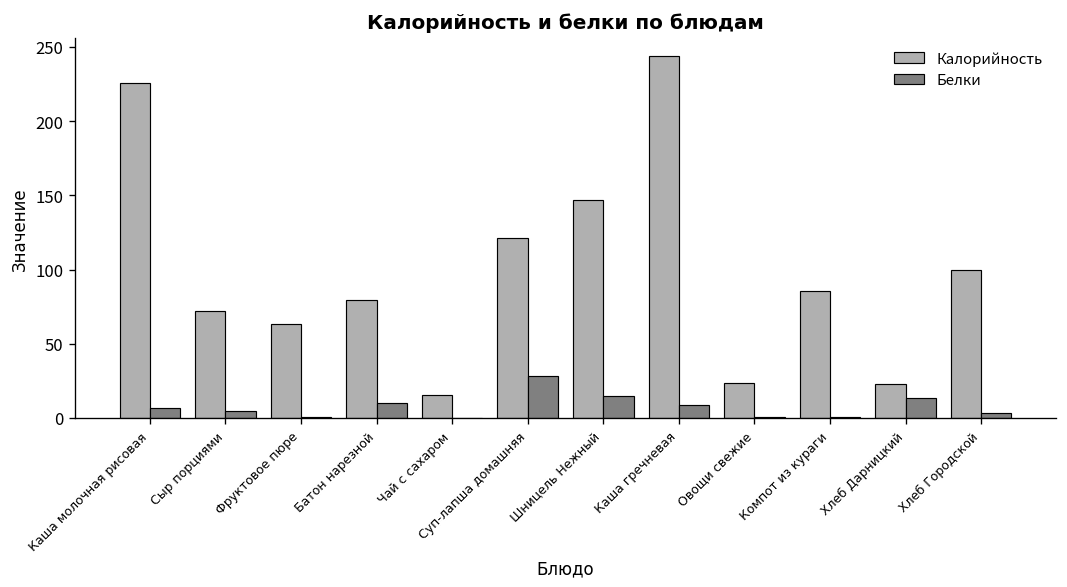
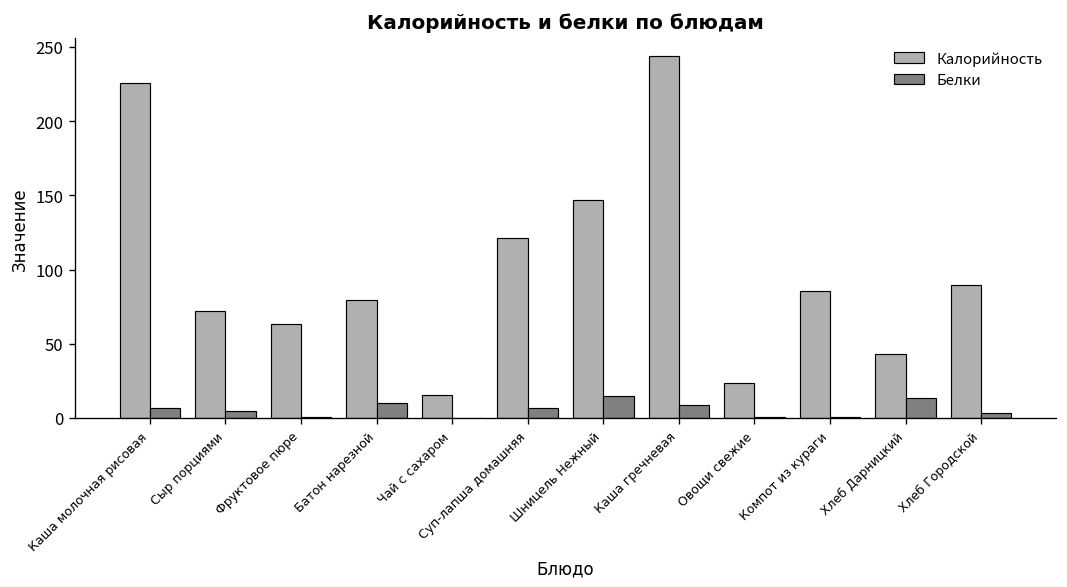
  {
    "Калорийность": {
      "Каша молочная рисовая": 226,
      "Сыр порциями": 72,
      "Фруктовое пюре": 63,
      "Батон нарезной": 80,
      "Чай с сахаром": 16,
      "Суп-лапша домашняя": 121,
      "Шницель Нежный": 147,
      "Каша гречневая": 244,
      "Овощи свежие": 23,
      "Компот из кураги": 86,
-     "Хлеб Дарницкий": 23,
-     "Хлеб Городской": 100
+     "Хлеб Дарницкий": 43,
+     "Хлеб Городской": 89
    },
    "Белки": {
      "Каша молочная рисовая": 6,
      "Сыр порциями": 5,
      "Батон нарезной": 10,
-     "Суп-лапша домашняя": 28,
+     "Суп-лапша домашняя": 6,
      "Шницель Нежный": 15,
      "Каша гречневая": 9,
      "Хлеб Дарницкий": 14,
      "Хлеб Городской": 3
    }
  }
